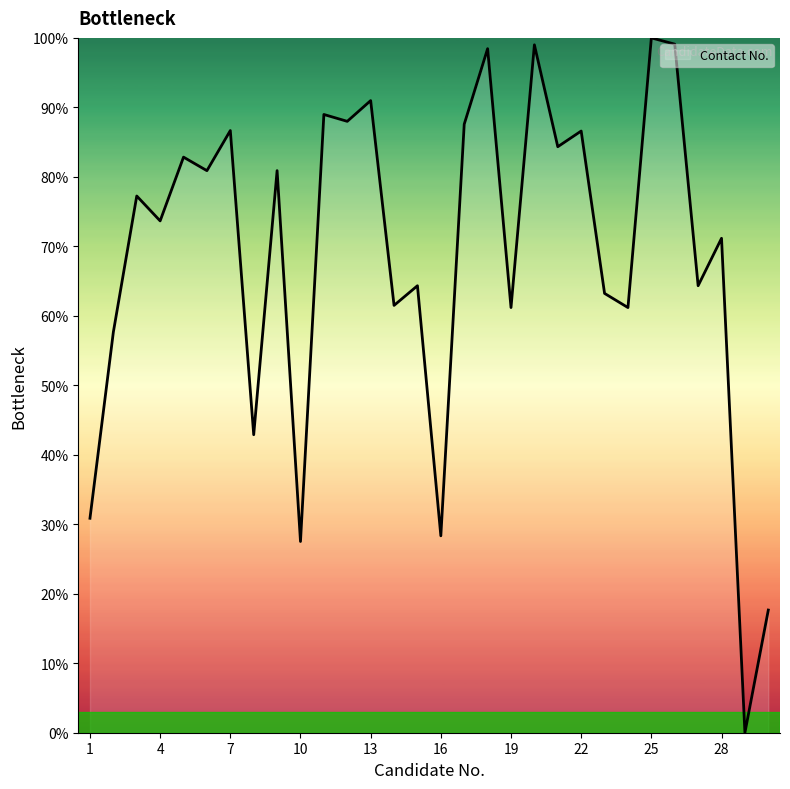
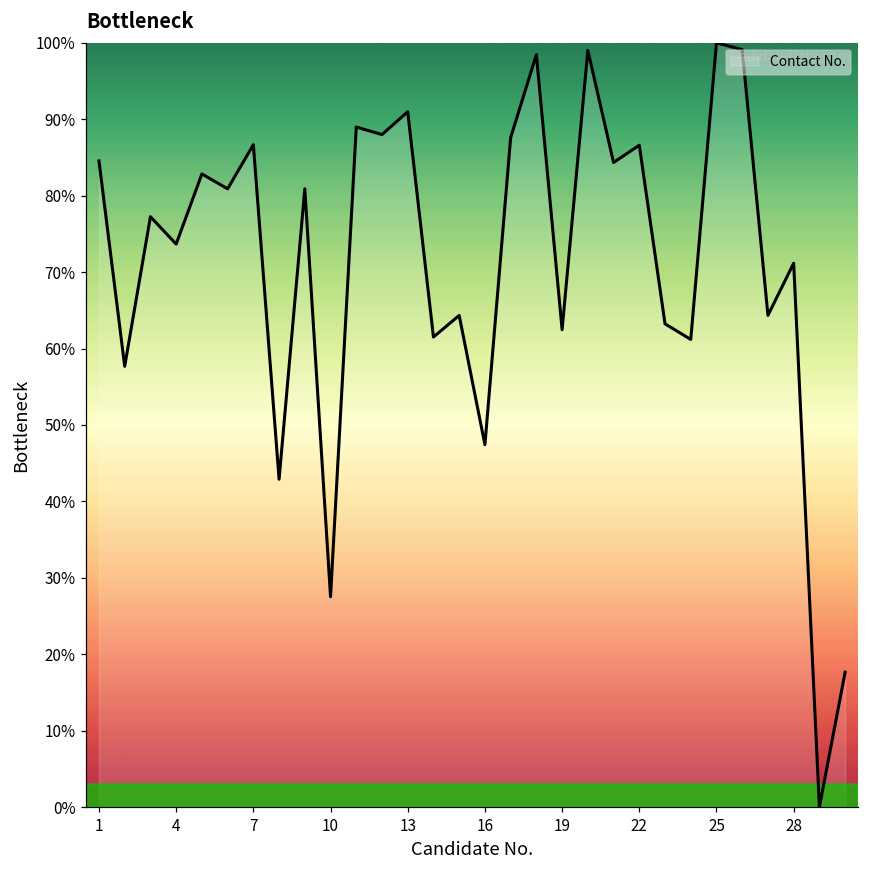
  {
-   "1": "31%",
+   "1": "85%",
    "4": "74%",
    "7": "87%",
    "10": "28%",
    "13": "91%",
-   "16": "28%",
-   "19": "61%",
+   "16": "47%",
+   "19": "62%",
    "22": "87%",
    "25": "100%",
    "28": "71%"
  }
